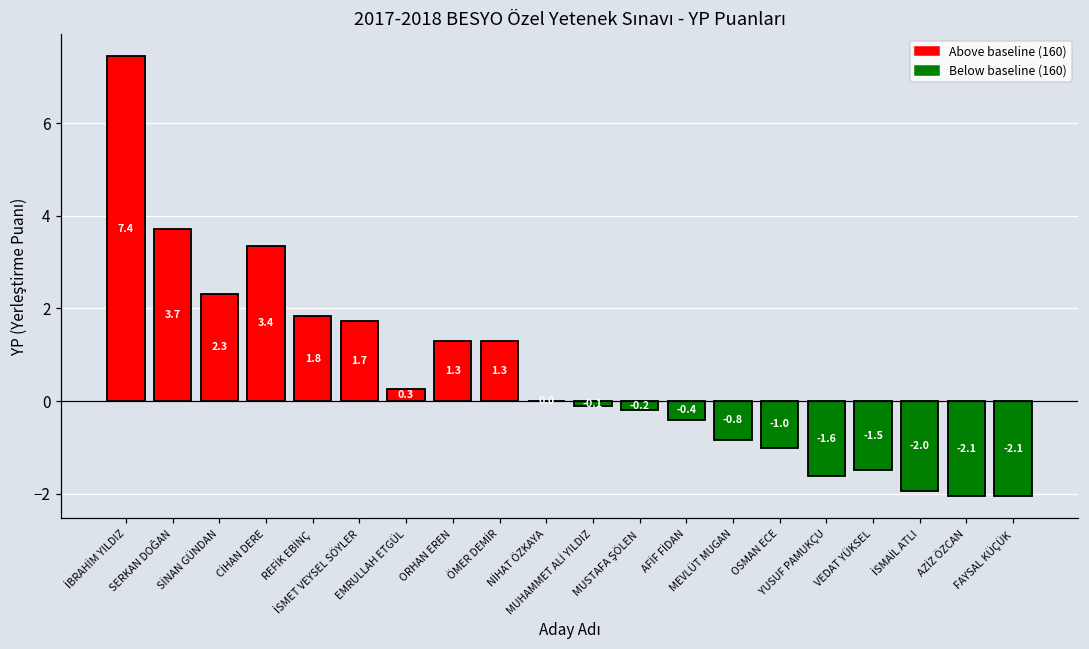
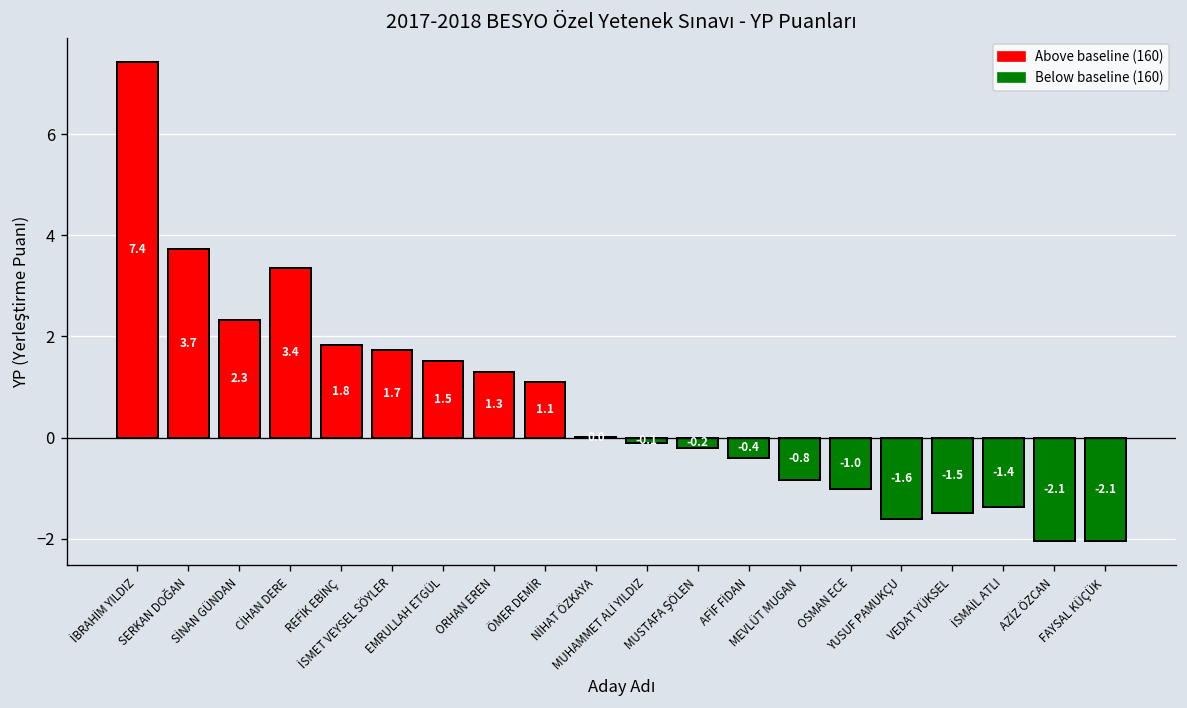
  {
    "İBRAHİM YILDIZ": 7.4,
    "SERKAN DOĞAN": 3.7,
    "SİNAN GÜNDAN": 2.3,
    "CİHAN DERE": 3.4,
    "REFİK EBİNÇ": 1.8,
    "İSMET VEYSEL SÖYLER": 1.7,
-   "EMRULLAH ETGÜL": 0.3,
+   "EMRULLAH ETGÜL": 1.5,
    "ORHAN EREN": 1.3,
-   "ÖMER DEMİR": 1.3,
+   "ÖMER DEMİR": 1.1,
    "MUHAMMET ALİ YILDIZ": -0.1,
    "MUSTAFA ŞÖLEN": -0.2,
    "AFİF FİDAN": -0.4,
    "MEVLÜT MUGAN": -0.8,
    "OSMAN ECE": -1.0,
    "YUSUF PAMUKÇU": -1.6,
    "VEDAT YÜKSEL": -1.5,
-   "İSMAİL ATLI": -2.0,
+   "İSMAİL ATLI": -1.4,
    "AZİZ ÖZCAN": -2.1,
    "FAYSAL KÜÇÜK": -2.1
  }
